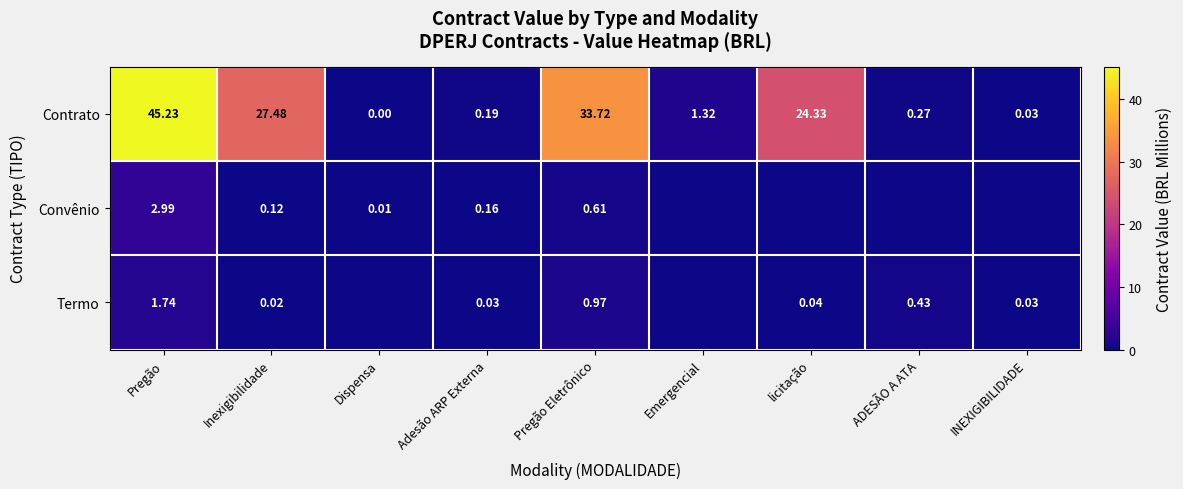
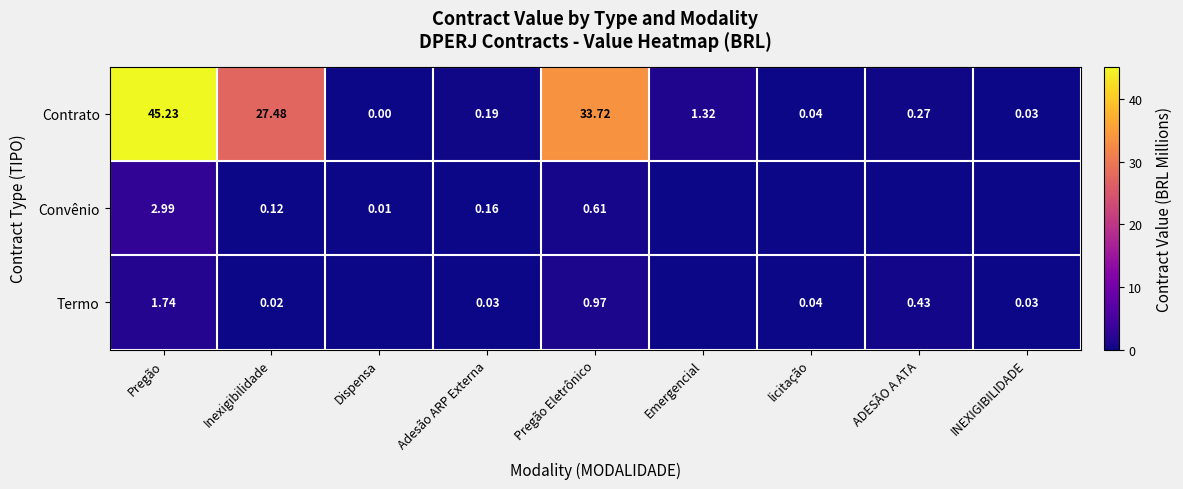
  {
    "Contrato": {
      "Pregão": 45.23,
      "Inexigibilidade": 27.48,
      "Dispensa": 0.00,
      "Adesão ARP Externa": 0.19,
      "Pregão Eletrônico": 33.72,
      "Emergencial": 1.32,
-     "licitação": 24.33,
+     "licitação": 0.04,
      "ADESÃO A ATA": 0.27,
      "INEXIGIBILIDADE": 0.03
    },
    "Convênio": {
      "Pregão": 2.99,
      "Inexigibilidade": 0.12,
      "Dispensa": 0.01,
      "Adesão ARP Externa": 0.16,
      "Pregão Eletrônico": 0.61
    },
    "Termo": {
      "Pregão": 1.74,
      "Inexigibilidade": 0.02,
      "Adesão ARP Externa": 0.03,
      "Pregão Eletrônico": 0.97,
      "licitação": 0.04,
      "ADESÃO A ATA": 0.43,
      "INEXIGIBILIDADE": 0.03
    }
  }
